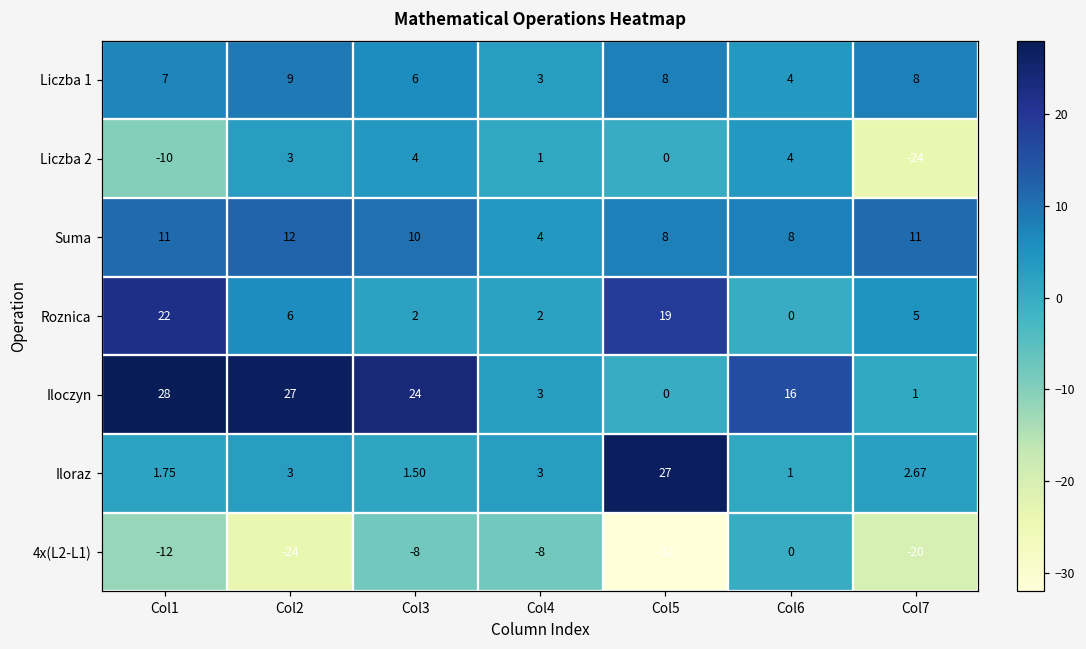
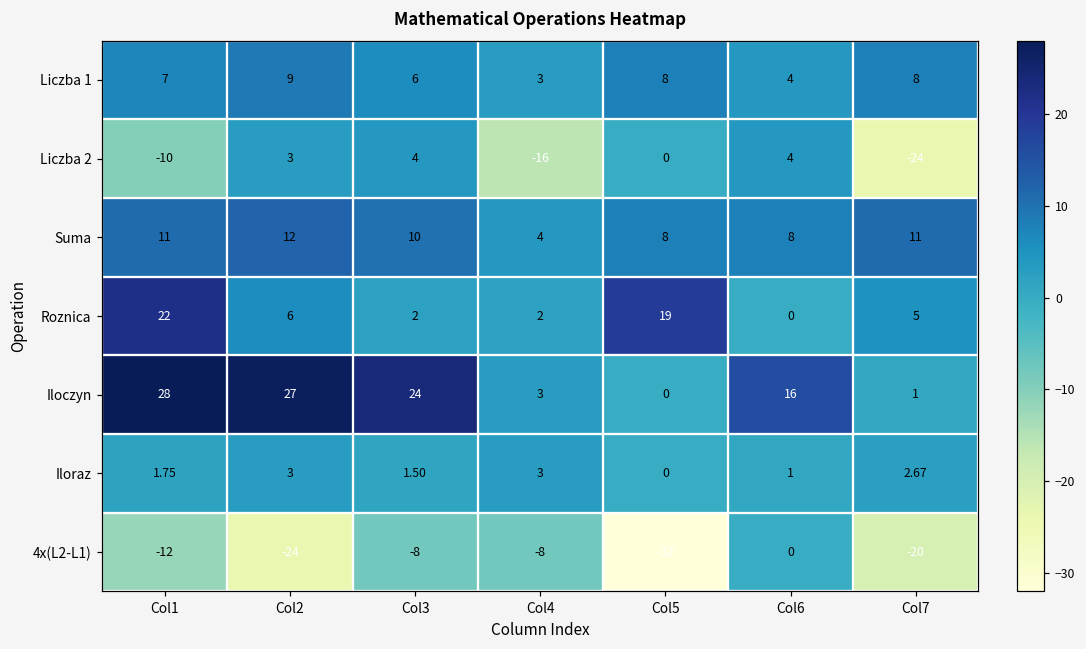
  {
    "Liczba 1": {
      "Col1": 7,
      "Col2": 9,
      "Col3": 6,
      "Col4": 3,
      "Col5": 8,
      "Col6": 4,
      "Col7": 8
    },
    "Liczba 2": {
      "Col1": -10,
      "Col2": 3,
      "Col3": 4,
-     "Col4": 1,
+     "Col4": -16,
      "Col5": 0,
      "Col6": 4,
      "Col7": -24
    },
    "Suma": {
      "Col1": 11,
      "Col2": 12,
      "Col3": 10,
      "Col4": 4,
      "Col5": 8,
      "Col6": 8,
      "Col7": 11
    },
    "Roznica": {
      "Col1": 22,
      "Col2": 6,
      "Col3": 2,
      "Col4": 2,
      "Col5": 19,
      "Col6": 0,
      "Col7": 5
    },
    "Iloczyn": {
      "Col1": 28,
      "Col2": 27,
      "Col3": 24,
      "Col4": 3,
      "Col5": 0,
      "Col6": 16,
      "Col7": 1
    },
    "Iloraz": {
      "Col1": 1.75,
      "Col2": 3,
      "Col3": 1.50,
      "Col4": 3,
-     "Col5": 27,
+     "Col5": 0,
      "Col6": 1,
      "Col7": 2.67
    },
    "4x(L2-L1)": {
      "Col1": -12,
      "Col2": -24,
      "Col3": -8,
      "Col4": -8,
      "Col6": 0,
      "Col7": -20
    }
  }
